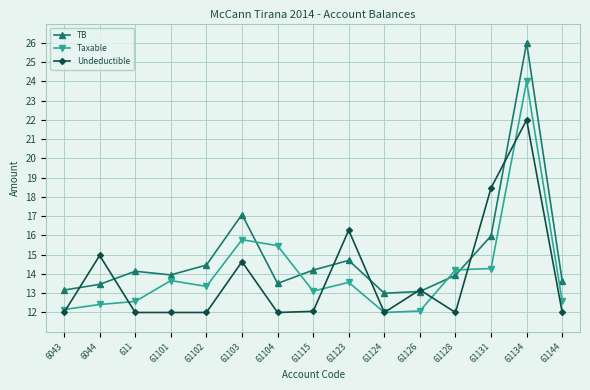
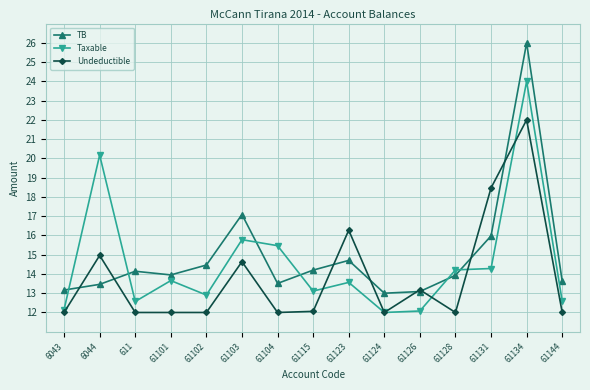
  {
    "TB": {
      "6043": 13.2,
      "6044": 13.5,
      "611": 14.1,
      "61101": 14.0,
      "61102": 14.5,
      "61103": 17.1,
      "61104": 13.5,
      "61115": 14.2,
      "61123": 14.7,
      "61124": 13.0,
      "61128": 13.9,
      "61131": 16.0,
      "61134": 26.0,
      "61144": 13.6
    },
    "Taxable": {
      "6043": 12.2,
-     "6044": 12.4,
+     "6044": 20.2,
      "611": 12.6,
      "61101": 13.7,
-     "61102": 13.4,
+     "61102": 12.9,
      "61103": 15.8,
      "61104": 15.5,
      "61115": 13.1,
      "61123": 13.6,
      "61126": 12.1,
      "61128": 14.2,
      "61131": 14.3,
      "61134": 24.0,
      "61144": 12.6
    },
    "Undeductible": {
      "6043": 12.0,
      "6044": 15.0,
      "611": 12.0,
      "61101": 12.0,
      "61102": 12.0,
      "61103": 14.6,
      "61104": 12.0,
      "61115": 12.1,
      "61123": 16.3,
      "61128": 12.0,
      "61131": 18.5,
      "61134": 22.0,
      "61144": 12.0
    }
  }
